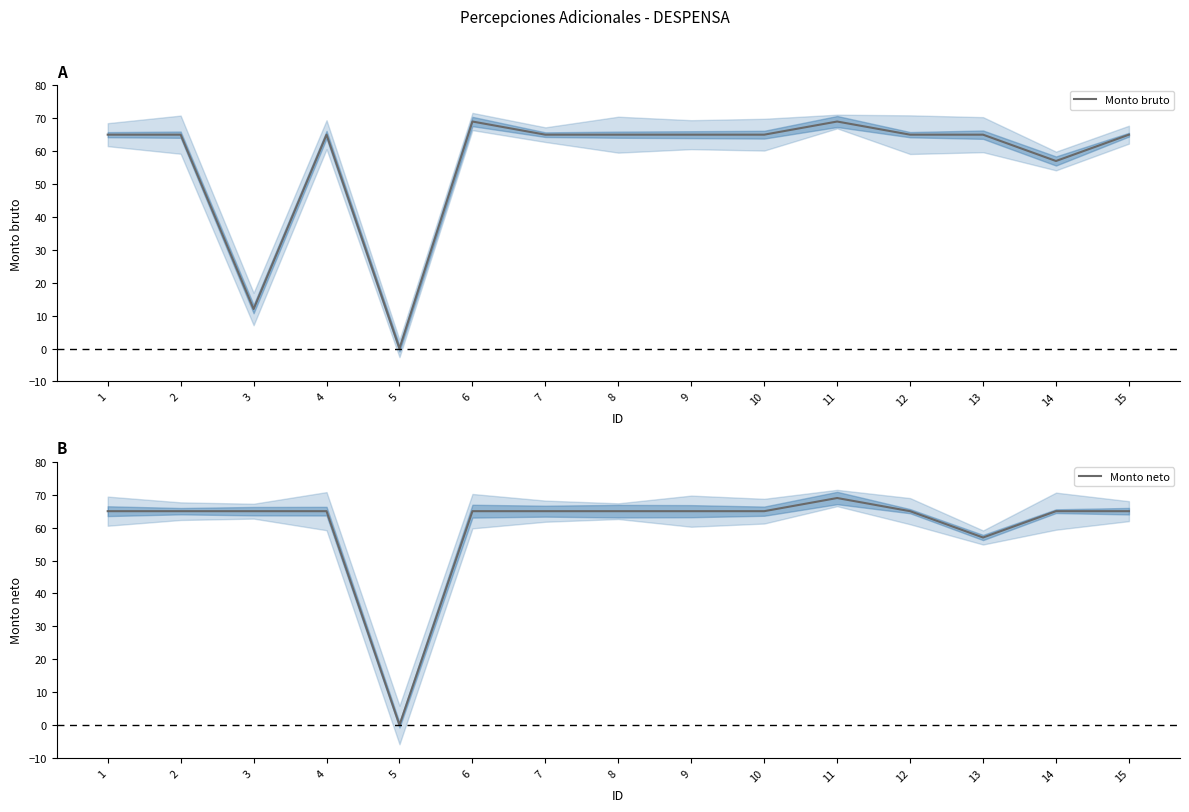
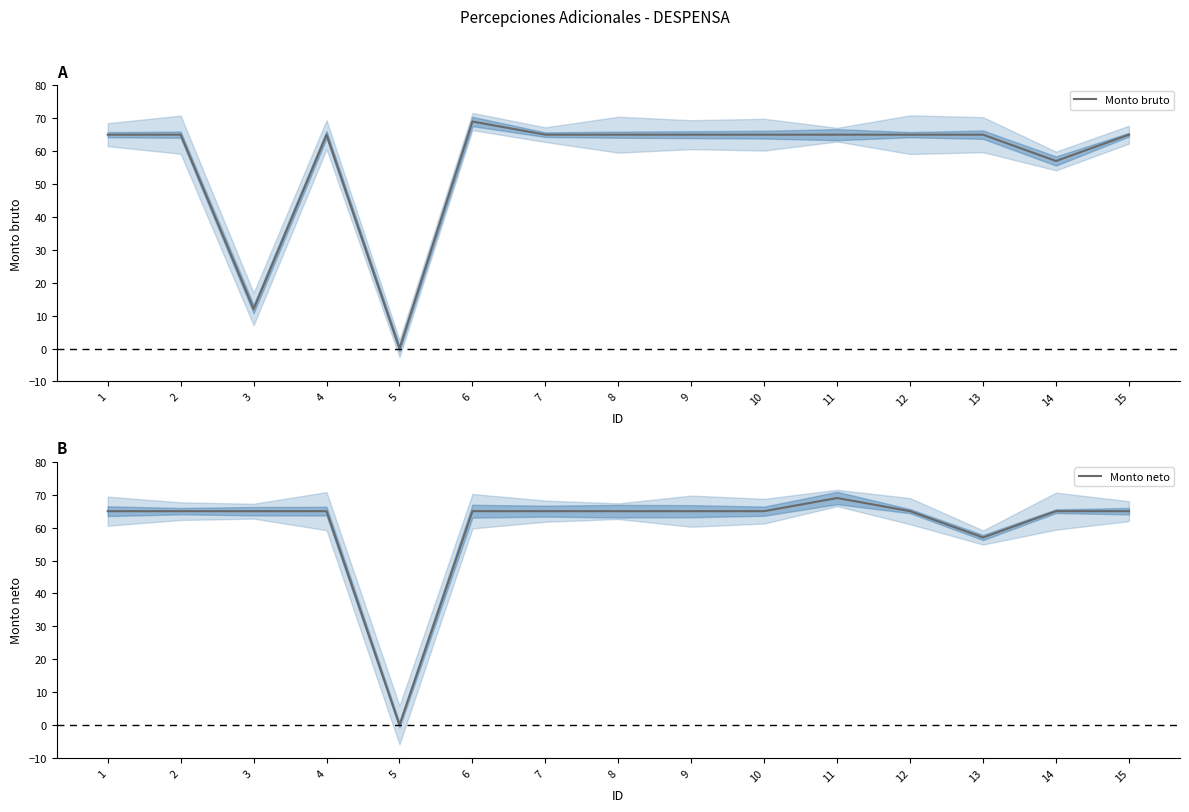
  {
    "A": {
      "Monto bruto": {
        "1": 65,
        "2": 65,
        "3": 12,
        "4": 65,
        "5": 0,
        "6": 69,
        "8": 65,
        "9": 65,
        "10": 65,
-       "11": 69,
+       "11": 65,
        "12": 65,
        "13": 65,
        "14": 57
      }
    },
    "B": {
      "Monto neto": {
        "1": 65,
        "2": 65,
        "3": 65,
        "4": 65,
        "5": 0,
        "6": 65,
        "7": 65,
        "8": 65,
        "9": 65,
        "10": 65,
        "11": 69,
        "13": 57,
        "15": 65
      }
    }
  }
